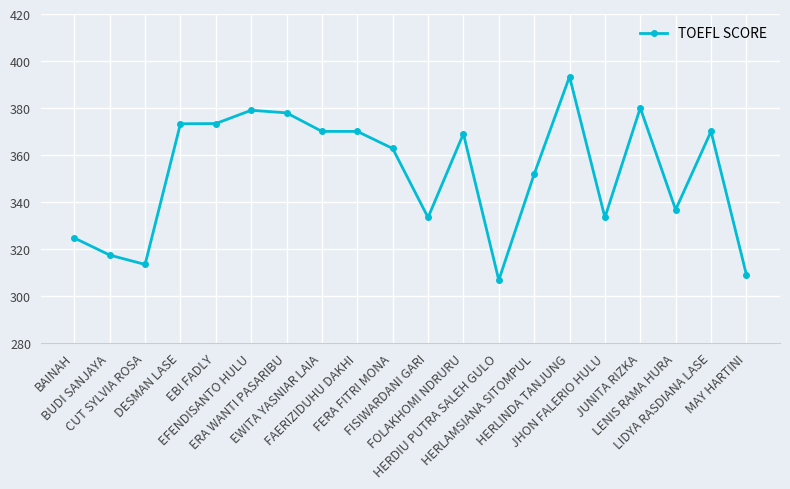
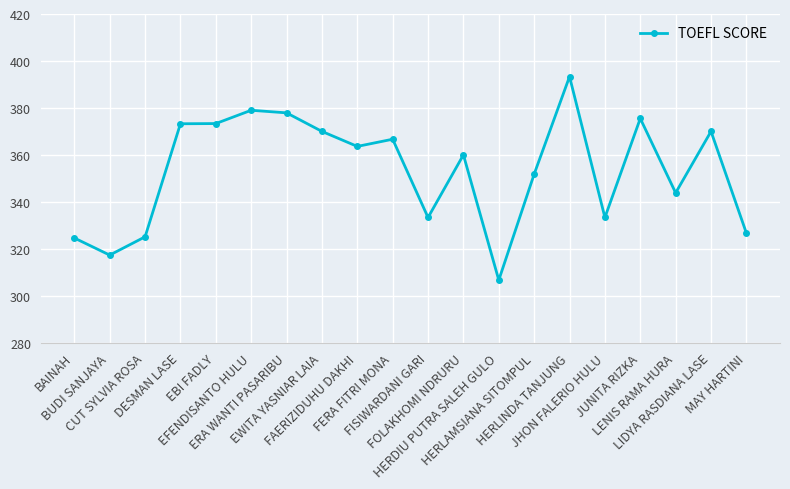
  {
    "BAINAH": 325,
    "BUDI SANJAYA": 317,
-   "CUT SYLVIA ROSA": 313,
+   "CUT SYLVIA ROSA": 325,
    "DESMAN LASE": 373,
    "EBI FADLY": 373,
    "EFENDISANTO HULU": 379,
    "ERA WANTI PASARIBU": 378,
    "EWITA YASNIAR LAIA": 370,
-   "FAERIZIDUHU DAKHI": 370,
-   "FERA FITRI MONA": 363,
+   "FAERIZIDUHU DAKHI": 364,
+   "FERA FITRI MONA": 367,
    "FISIWARDANI GARI": 333,
-   "FOLAKHOMI NDRURU": 369,
+   "FOLAKHOMI NDRURU": 360,
    "HERDIU PUTRA SALEH GULO": 307,
    "HERLAMSIANA SITOMPUL": 352,
    "HERLINDA TANJUNG": 393,
    "JHON FALERIO HULU": 333,
-   "JUNITA RIZKA": 380,
-   "LENIS RAMA HURA": 337,
+   "JUNITA RIZKA": 376,
+   "LENIS RAMA HURA": 344,
    "LIDYA RASDIANA LASE": 370,
-   "MAY HARTINI": 309
+   "MAY HARTINI": 327
  }
